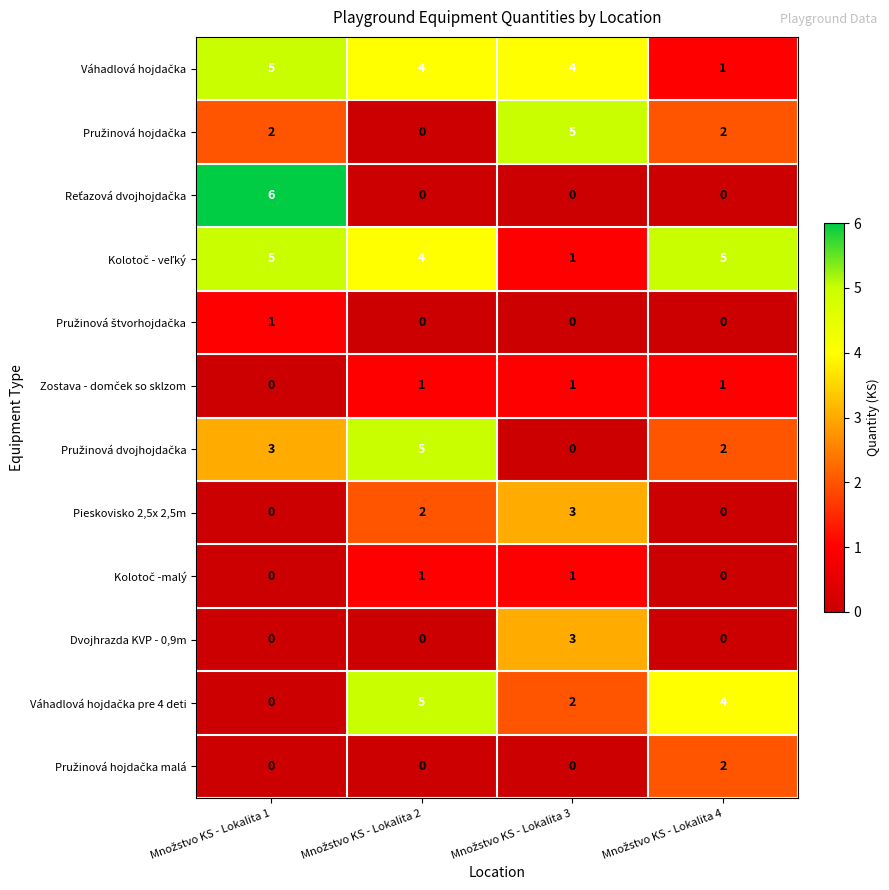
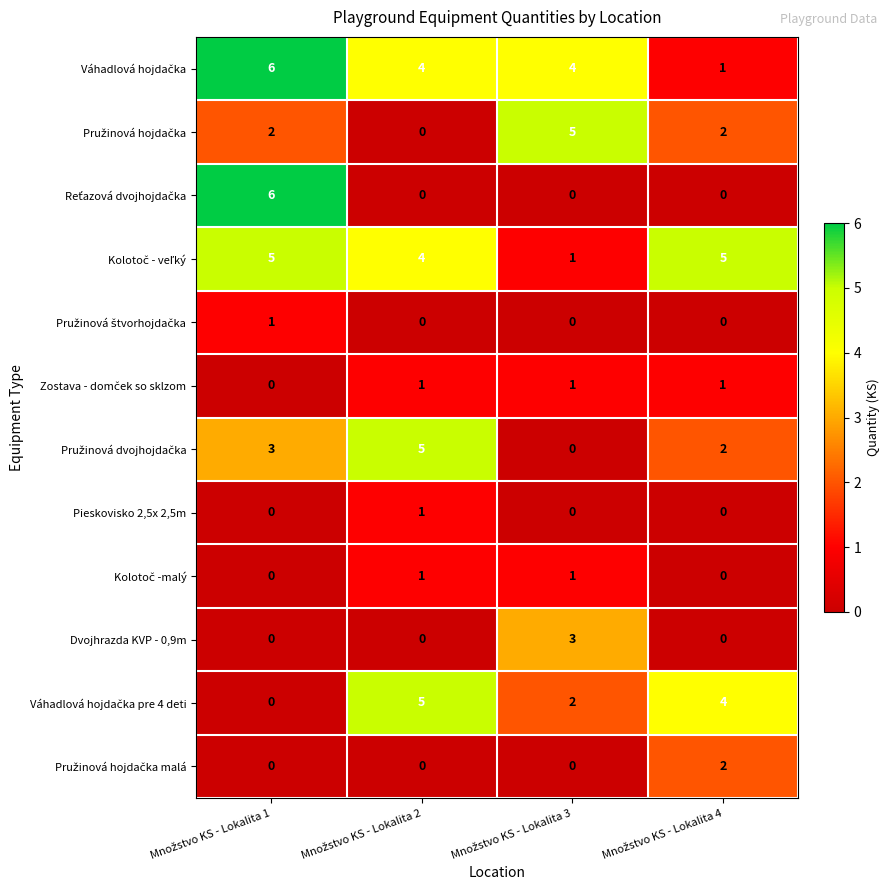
  {
    "Váhadlová hojdačka": {
-     "Množstvo KS - Lokalita 1": 5,
+     "Množstvo KS - Lokalita 1": 6,
      "Množstvo KS - Lokalita 2": 4,
      "Množstvo KS - Lokalita 3": 4,
      "Množstvo KS - Lokalita 4": 1
    },
    "Pružinová hojdačka": {
      "Množstvo KS - Lokalita 1": 2,
      "Množstvo KS - Lokalita 2": 0,
      "Množstvo KS - Lokalita 3": 5,
      "Množstvo KS - Lokalita 4": 2
    },
    "Reťazová dvojhojdačka": {
      "Množstvo KS - Lokalita 1": 6,
      "Množstvo KS - Lokalita 2": 0,
      "Množstvo KS - Lokalita 3": 0,
      "Množstvo KS - Lokalita 4": 0
    },
    "Kolotoč - veľký": {
      "Množstvo KS - Lokalita 1": 5,
      "Množstvo KS - Lokalita 2": 4,
      "Množstvo KS - Lokalita 3": 1,
      "Množstvo KS - Lokalita 4": 5
    },
    "Pružinová štvorhojdačka": {
      "Množstvo KS - Lokalita 1": 1,
      "Množstvo KS - Lokalita 2": 0,
      "Množstvo KS - Lokalita 3": 0,
      "Množstvo KS - Lokalita 4": 0
    },
    "Zostava - domček so sklzom": {
      "Množstvo KS - Lokalita 1": 0,
      "Množstvo KS - Lokalita 2": 1,
      "Množstvo KS - Lokalita 3": 1,
      "Množstvo KS - Lokalita 4": 1
    },
    "Pružinová dvojhojdačka": {
      "Množstvo KS - Lokalita 1": 3,
      "Množstvo KS - Lokalita 2": 5,
      "Množstvo KS - Lokalita 3": 0,
      "Množstvo KS - Lokalita 4": 2
    },
    "Pieskovisko 2,5x 2,5m": {
      "Množstvo KS - Lokalita 1": 0,
-     "Množstvo KS - Lokalita 2": 2,
-     "Množstvo KS - Lokalita 3": 3,
+     "Množstvo KS - Lokalita 2": 1,
+     "Množstvo KS - Lokalita 3": 0,
      "Množstvo KS - Lokalita 4": 0
    },
    "Kolotoč -malý": {
      "Množstvo KS - Lokalita 1": 0,
      "Množstvo KS - Lokalita 2": 1,
      "Množstvo KS - Lokalita 3": 1,
      "Množstvo KS - Lokalita 4": 0
    },
    "Dvojhrazda KVP - 0,9m": {
      "Množstvo KS - Lokalita 1": 0,
      "Množstvo KS - Lokalita 2": 0,
      "Množstvo KS - Lokalita 3": 3,
      "Množstvo KS - Lokalita 4": 0
    },
    "Váhadlová hojdačka pre 4 deti": {
      "Množstvo KS - Lokalita 1": 0,
      "Množstvo KS - Lokalita 2": 5,
      "Množstvo KS - Lokalita 3": 2,
      "Množstvo KS - Lokalita 4": 4
    },
    "Pružinová hojdačka malá": {
      "Množstvo KS - Lokalita 1": 0,
      "Množstvo KS - Lokalita 2": 0,
      "Množstvo KS - Lokalita 3": 0,
      "Množstvo KS - Lokalita 4": 2
    }
  }
